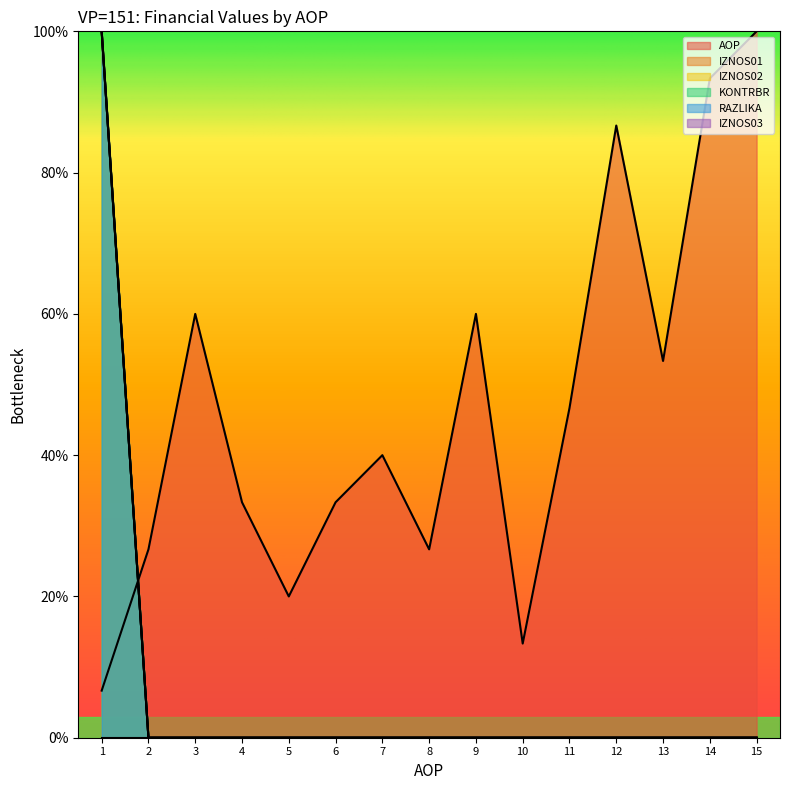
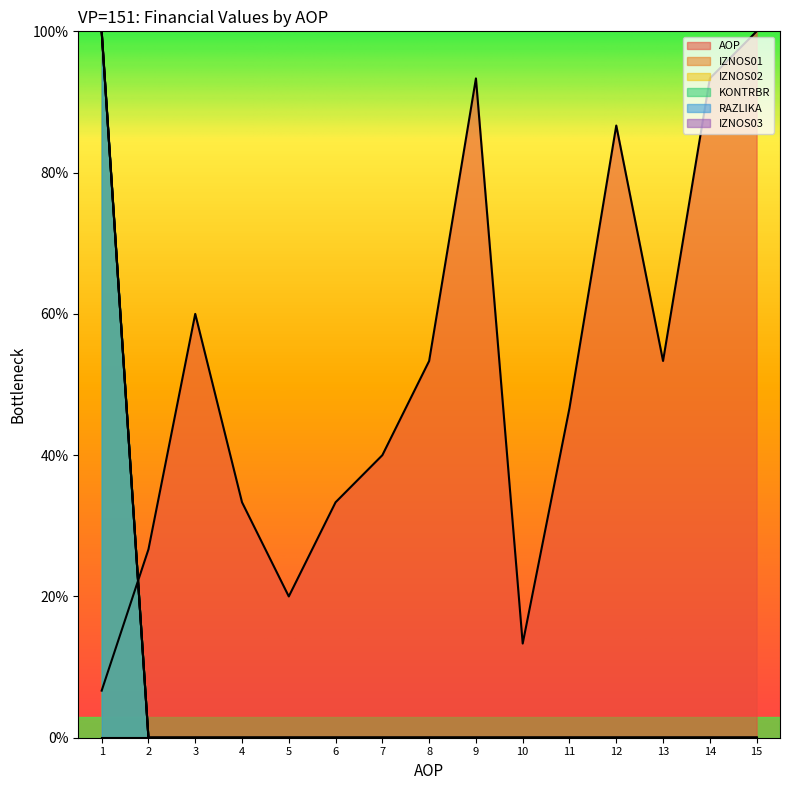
  {
    "AOP": {
      "1": "7%",
      "2": "27%",
      "3": "60%",
      "4": "33%",
      "5": "20%",
      "6": "33%",
      "7": "40%",
-     "8": "27%",
-     "9": "60%",
+     "8": "53%",
+     "9": "93%",
      "10": "13%",
      "11": "47%",
      "12": "87%",
      "13": "53%",
      "15": "100%"
    },
    "RAZLIKA": {
      "1": "100%"
    }
  }
